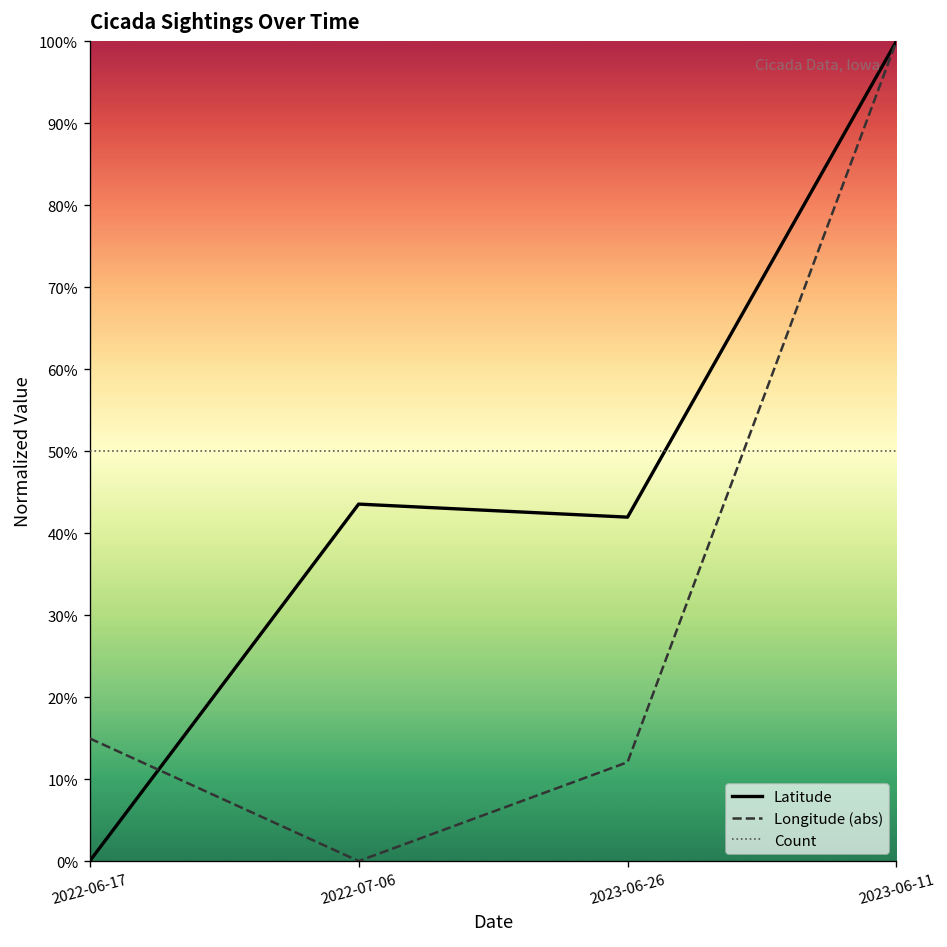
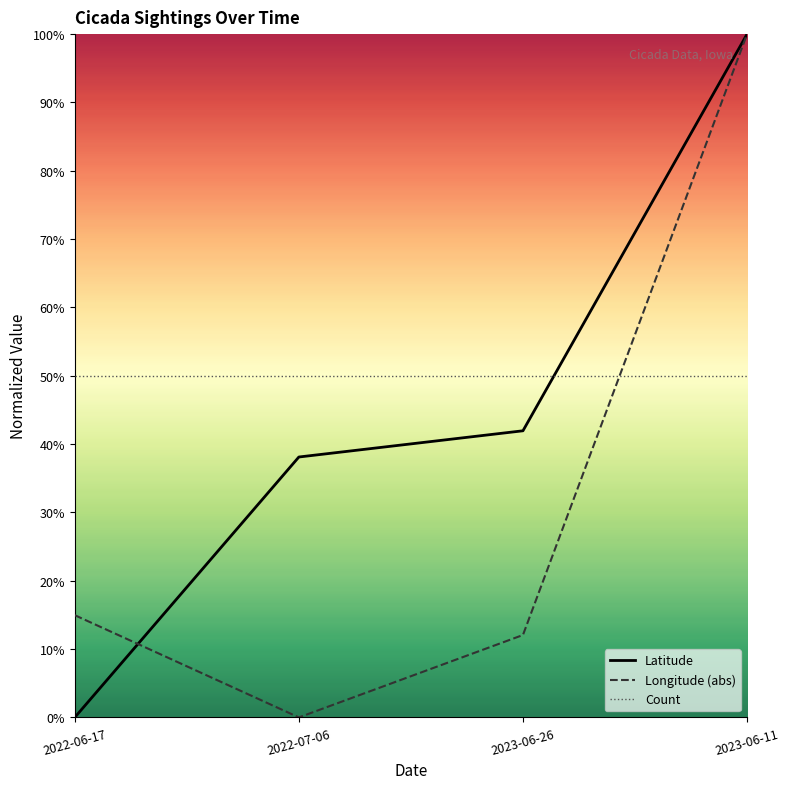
  {
    "Latitude": {
      "2022-06-17": "0%",
-     "2022-07-06": "44%",
+     "2022-07-06": "38%",
      "2023-06-26": "42%"
    }
  }
